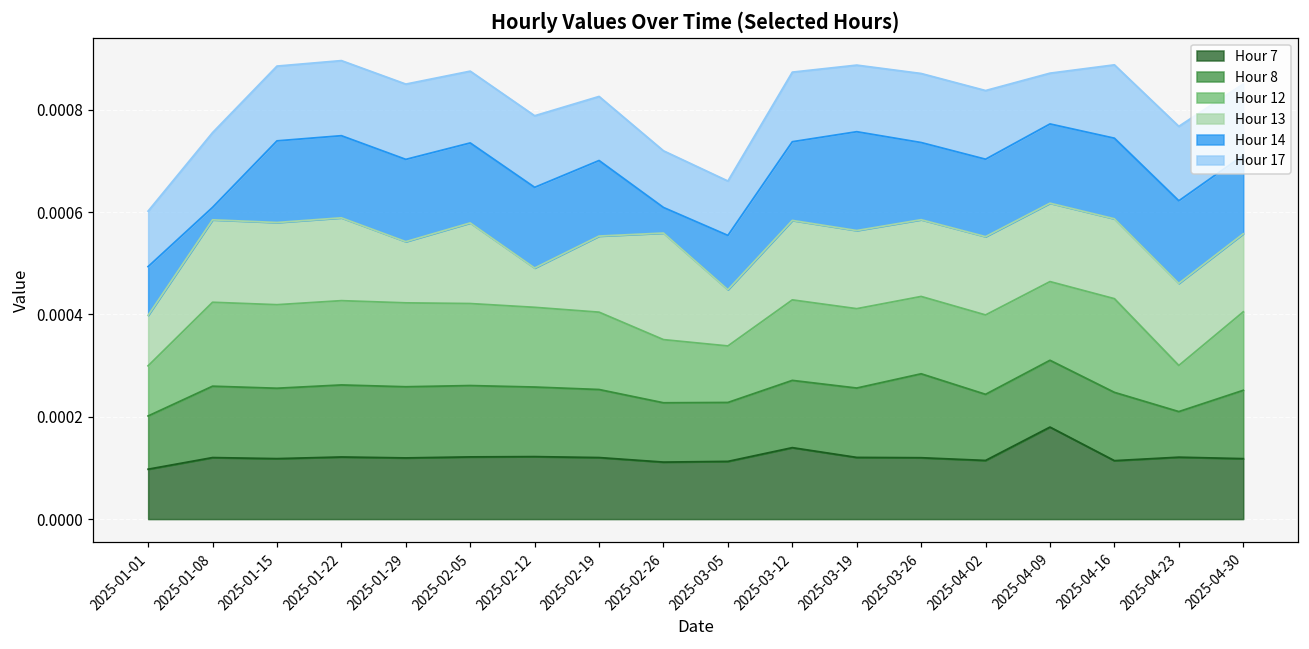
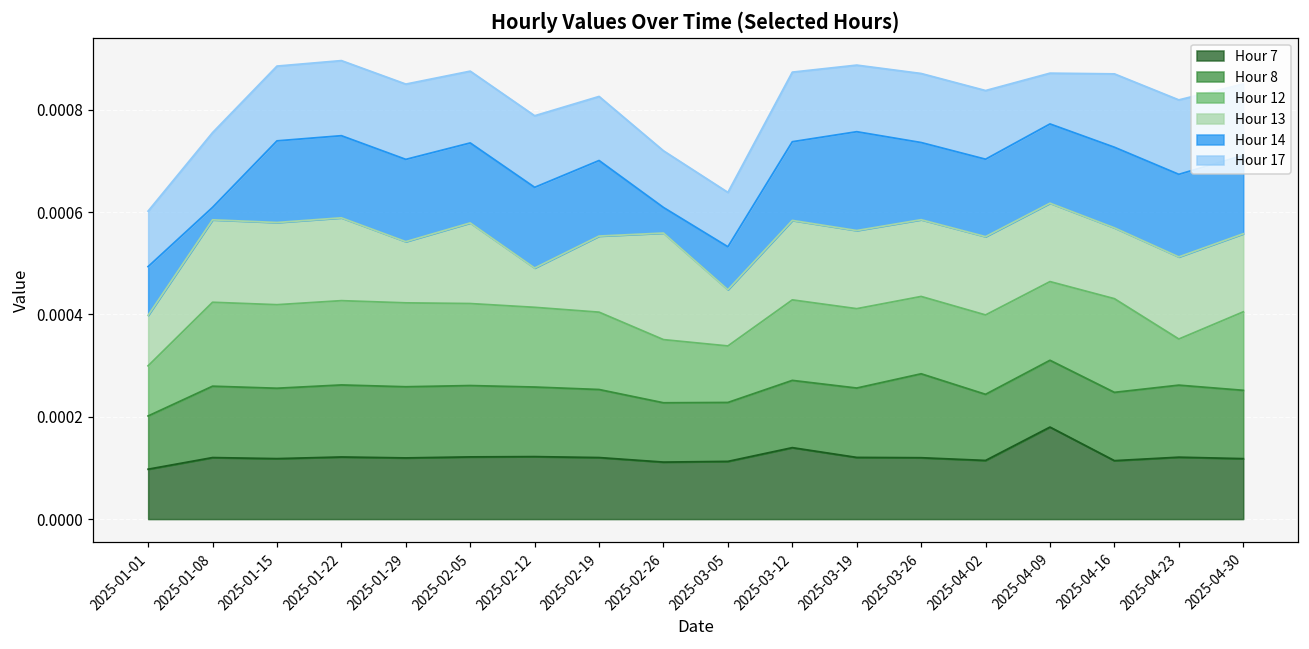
  {
    "Hour 7": {
      "2025-01-01": 0.00010,
      "2025-01-08": 0.00012,
      "2025-01-15": 0.00012,
      "2025-01-22": 0.00012,
      "2025-01-29": 0.00012,
      "2025-02-05": 0.00012,
      "2025-02-12": 0.00012,
      "2025-02-19": 0.00012,
      "2025-02-26": 0.00011,
      "2025-03-05": 0.00011,
      "2025-03-12": 0.00014,
      "2025-03-19": 0.00012,
      "2025-03-26": 0.00012,
      "2025-04-02": 0.00011,
      "2025-04-09": 0.00018,
      "2025-04-16": 0.00011,
      "2025-04-23": 0.00012,
      "2025-04-30": 0.00012
    },
    "Hour 8": {
      "2025-01-01": 0.00010,
      "2025-01-08": 0.00014,
      "2025-01-15": 0.00014,
      "2025-01-22": 0.00014,
      "2025-01-29": 0.00014,
      "2025-02-05": 0.00014,
      "2025-02-12": 0.00014,
      "2025-02-19": 0.00013,
      "2025-02-26": 0.00012,
      "2025-03-05": 0.00012,
      "2025-03-12": 0.00013,
      "2025-03-19": 0.00014,
      "2025-03-26": 0.00016,
      "2025-04-02": 0.00013,
      "2025-04-09": 0.00013,
      "2025-04-16": 0.00013,
-     "2025-04-23": 0.00009,
+     "2025-04-23": 0.00014,
      "2025-04-30": 0.00013
    },
    "Hour 12": {
      "2025-01-01": 0.00010,
      "2025-01-08": 0.00016,
      "2025-01-15": 0.00016,
      "2025-01-22": 0.00016,
      "2025-01-29": 0.00016,
      "2025-02-05": 0.00016,
      "2025-02-12": 0.00016,
      "2025-02-19": 0.00015,
      "2025-02-26": 0.00012,
      "2025-03-05": 0.00011,
      "2025-03-12": 0.00016,
      "2025-03-19": 0.00016,
      "2025-03-26": 0.00015,
      "2025-04-02": 0.00016,
      "2025-04-09": 0.00015,
      "2025-04-16": 0.00018,
      "2025-04-23": 0.00009,
      "2025-04-30": 0.00015
    },
    "Hour 13": {
      "2025-01-01": 0.00010,
      "2025-01-08": 0.00016,
      "2025-01-15": 0.00016,
      "2025-01-22": 0.00016,
      "2025-01-29": 0.00012,
      "2025-02-05": 0.00016,
      "2025-02-12": 0.00008,
      "2025-02-19": 0.00015,
      "2025-02-26": 0.00021,
      "2025-03-05": 0.00011,
      "2025-03-12": 0.00016,
      "2025-03-19": 0.00015,
      "2025-03-26": 0.00015,
      "2025-04-02": 0.00015,
      "2025-04-09": 0.00015,
-     "2025-04-16": 0.00016,
+     "2025-04-16": 0.00014,
      "2025-04-23": 0.00016,
      "2025-04-30": 0.00015
    },
    "Hour 14": {
      "2025-01-01": 0.00010,
      "2025-01-08": 0.00002,
      "2025-01-15": 0.00016,
      "2025-01-22": 0.00016,
      "2025-01-29": 0.00016,
      "2025-02-05": 0.00016,
      "2025-02-12": 0.00016,
      "2025-02-19": 0.00015,
      "2025-02-26": 0.00005,
-     "2025-03-05": 0.00011,
+     "2025-03-05": 0.00008,
      "2025-03-12": 0.00015,
      "2025-03-19": 0.00019,
      "2025-03-26": 0.00015,
      "2025-04-02": 0.00015,
      "2025-04-09": 0.00015,
      "2025-04-16": 0.00016,
      "2025-04-23": 0.00016
    },
    "Hour 17": {
      "2025-01-01": 0.00011,
      "2025-01-08": 0.00015,
      "2025-01-15": 0.00015,
      "2025-01-22": 0.00015,
      "2025-01-29": 0.00015,
      "2025-02-05": 0.00014,
      "2025-02-12": 0.00014,
      "2025-02-19": 0.00013,
      "2025-02-26": 0.00011,
      "2025-03-05": 0.00011,
      "2025-03-12": 0.00014,
      "2025-03-19": 0.00013,
      "2025-03-26": 0.00013,
      "2025-04-02": 0.00013,
      "2025-04-09": 0.00010,
      "2025-04-16": 0.00014,
      "2025-04-23": 0.00015
    }
  }
